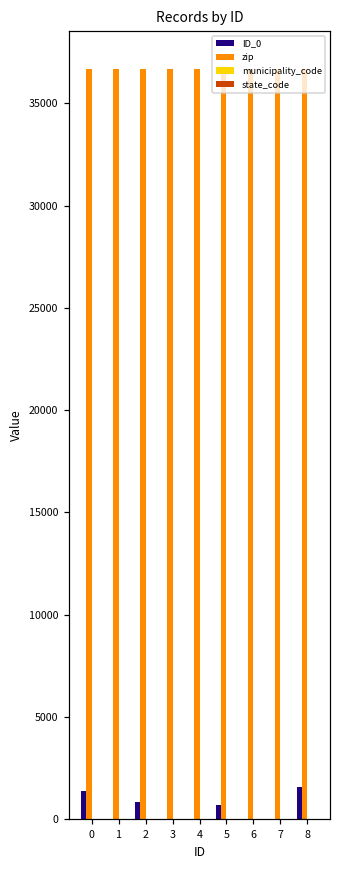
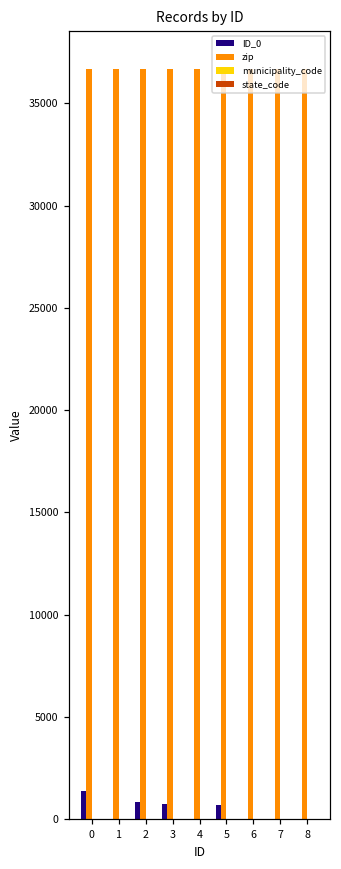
  {
    "ID_0": {
      "0": 1400,
      "2": 900,
-     "3": 0,
+     "3": 700,
      "5": 700,
-     "8": 1600
+     "8": 0
    },
    "zip": {
      "0": 36700,
      "1": 36700,
      "2": 36700,
      "3": 36700,
      "4": 36700
    }
  }
